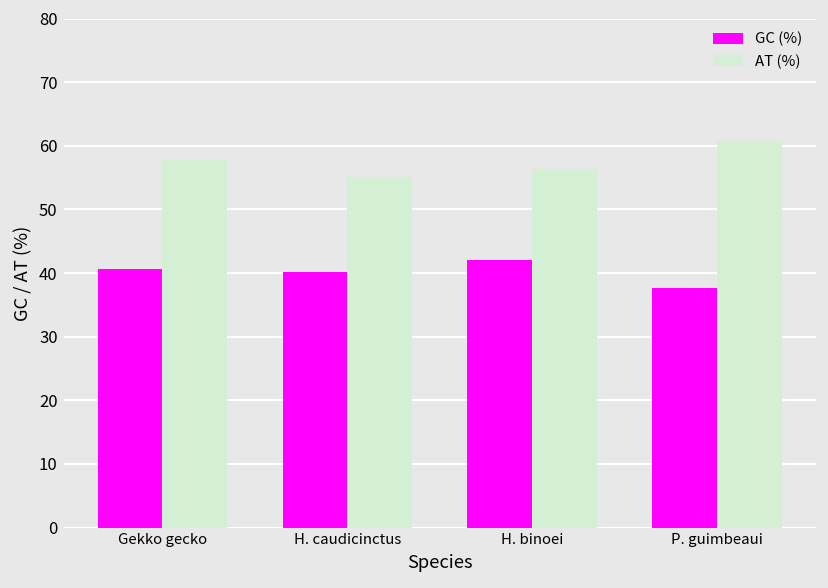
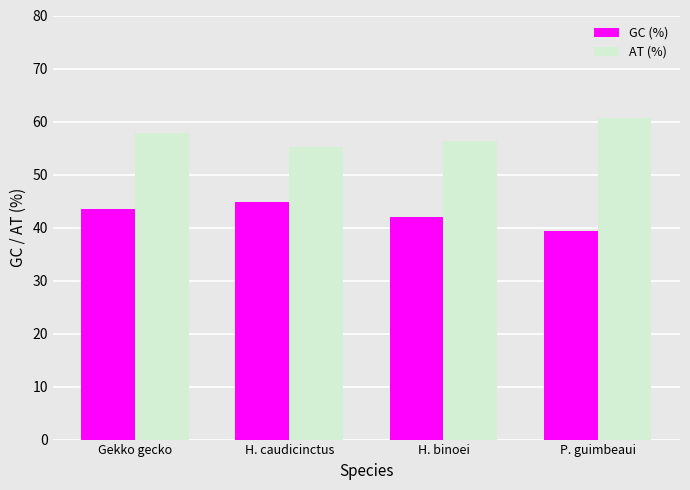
  {
    "GC (%)": {
-     "Gekko gecko": 41,
-     "H. caudicinctus": 40,
+     "Gekko gecko": 44,
+     "H. caudicinctus": 45,
      "H. binoei": 42,
-     "P. guimbeaui": 38
+     "P. guimbeaui": 39
    },
    "AT (%)": {
      "Gekko gecko": 58,
      "H. caudicinctus": 55,
      "H. binoei": 56,
      "P. guimbeaui": 61
    }
  }
